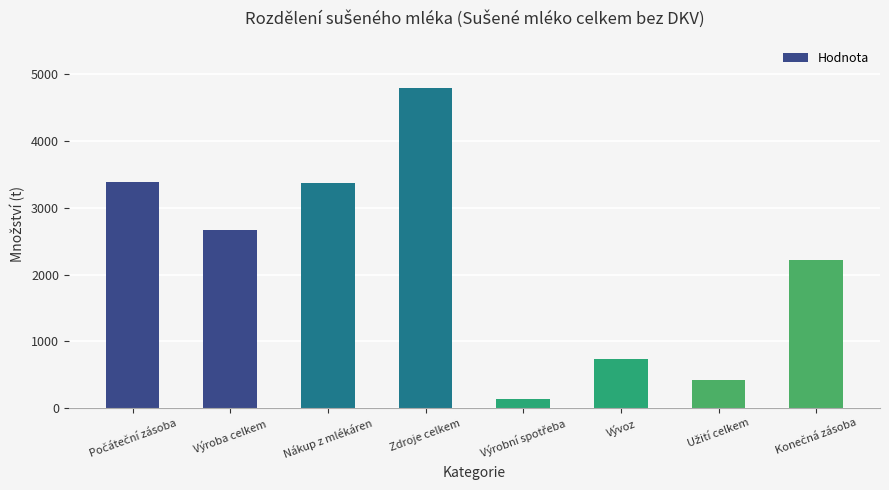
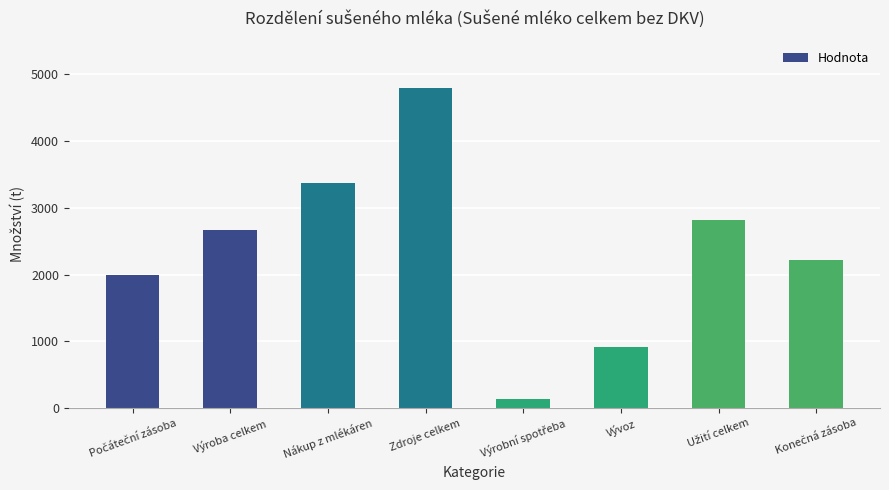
  {
-   "Počáteční zásoba": 3400,
+   "Počáteční zásoba": 2000,
    "Výroba celkem": 2700,
    "Nákup z mlékáren": 3400,
    "Zdroje celkem": 4800,
    "Výrobní spotřeba": 100,
-   "Vývoz": 700,
-   "Užití celkem": 400,
+   "Vývoz": 900,
+   "Užití celkem": 2800,
    "Konečná zásoba": 2200
  }
